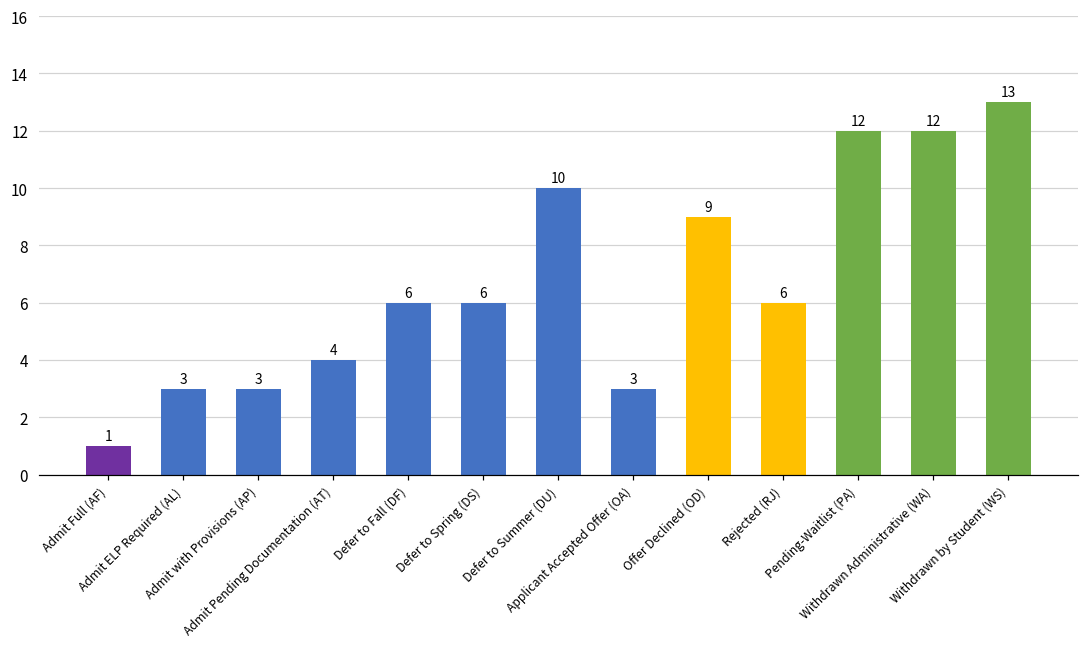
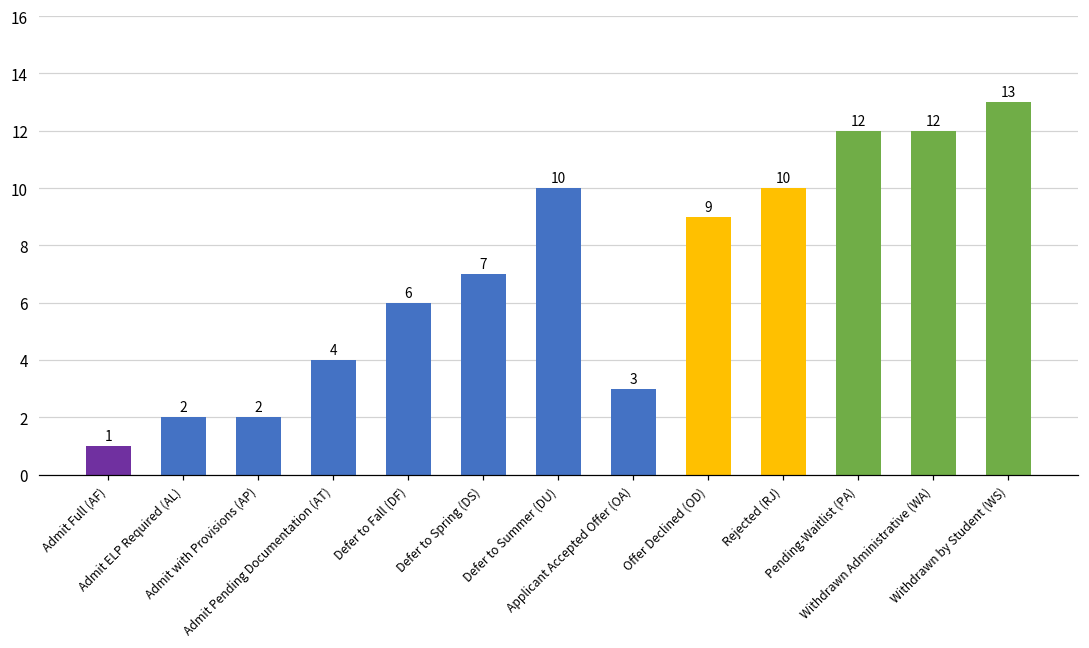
  {
    "Admit Full (AF)": 1,
-   "Admit ELP Required (AL)": 3,
-   "Admit with Provisions (AP)": 3,
+   "Admit ELP Required (AL)": 2,
+   "Admit with Provisions (AP)": 2,
    "Admit Pending Documentation (AT)": 4,
    "Defer to Fall (DF)": 6,
-   "Defer to Spring (DS)": 6,
+   "Defer to Spring (DS)": 7,
    "Defer to Summer (DU)": 10,
    "Applicant Accepted Offer (OA)": 3,
    "Offer Declined (OD)": 9,
-   "Rejected (RJ)": 6,
+   "Rejected (RJ)": 10,
    "Pending-Waitlist (PA)": 12,
    "Withdrawn Administrative (WA)": 12,
    "Withdrawn by Student (WS)": 13
  }
